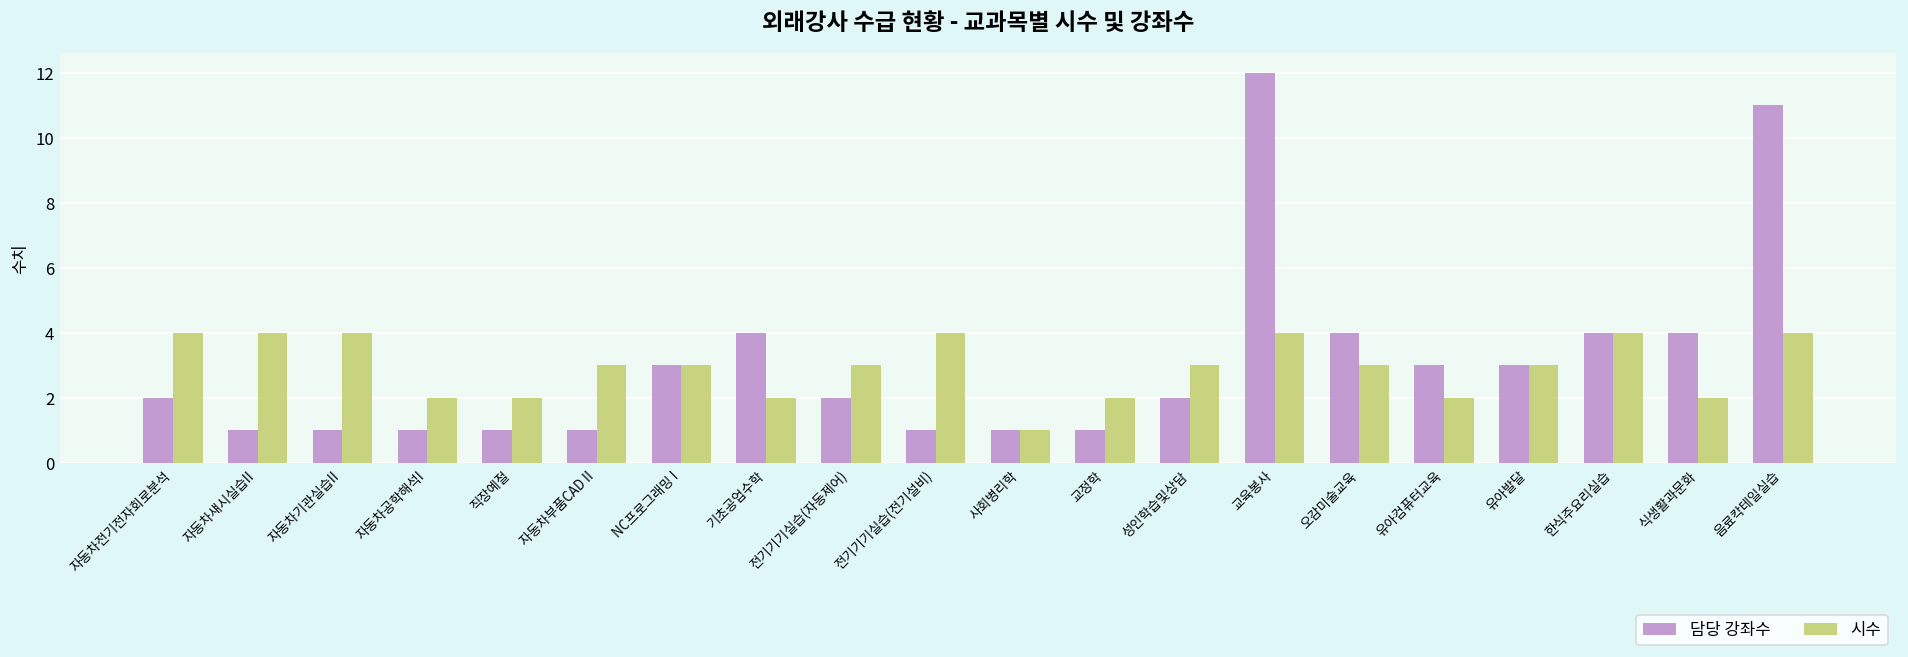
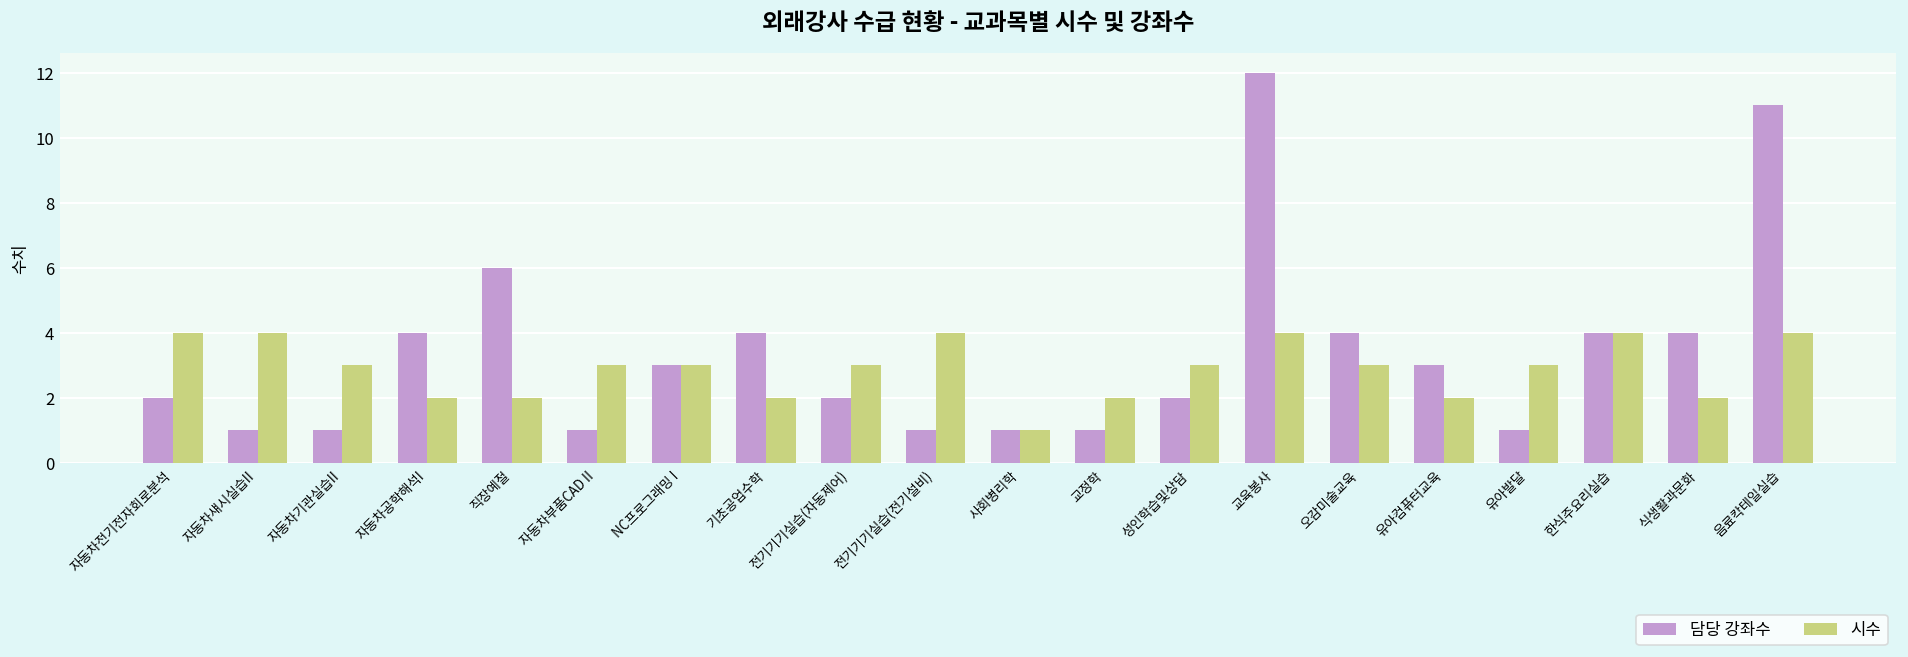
  {
    "담당 강좌수": {
      "자동차전기전자회로분석": 2,
      "자동차섀시실습II": 1,
      "자동차기관실습II": 1,
-     "자동차공학해석I": 1,
-     "직장예절": 1,
+     "자동차공학해석I": 4,
+     "직장예절": 6,
      "자동차부품CAD II": 1,
      "NC프로그래밍 I": 3,
      "기초공업수학": 4,
      "전기기기실습(자동제어)": 2,
      "전기기기실습(전기설비)": 1,
      "사회병리학": 1,
      "교정학": 1,
      "성인학습및상담": 2,
      "교육봉사": 12,
      "오감미술교육": 4,
      "유아컴퓨터교육": 3,
-     "유아발달": 3,
+     "유아발달": 1,
      "한식주요리실습": 4,
      "식생활과문화": 4,
      "음료칵테일실습": 11
    },
    "시수": {
      "자동차전기전자회로분석": 4,
      "자동차섀시실습II": 4,
-     "자동차기관실습II": 4,
+     "자동차기관실습II": 3,
      "자동차공학해석I": 2,
      "직장예절": 2,
      "자동차부품CAD II": 3,
      "NC프로그래밍 I": 3,
      "기초공업수학": 2,
      "전기기기실습(자동제어)": 3,
      "전기기기실습(전기설비)": 4,
      "사회병리학": 1,
      "교정학": 2,
      "성인학습및상담": 3,
      "교육봉사": 4,
      "오감미술교육": 3,
      "유아컴퓨터교육": 2,
      "유아발달": 3,
      "한식주요리실습": 4,
      "식생활과문화": 2,
      "음료칵테일실습": 4
    }
  }
